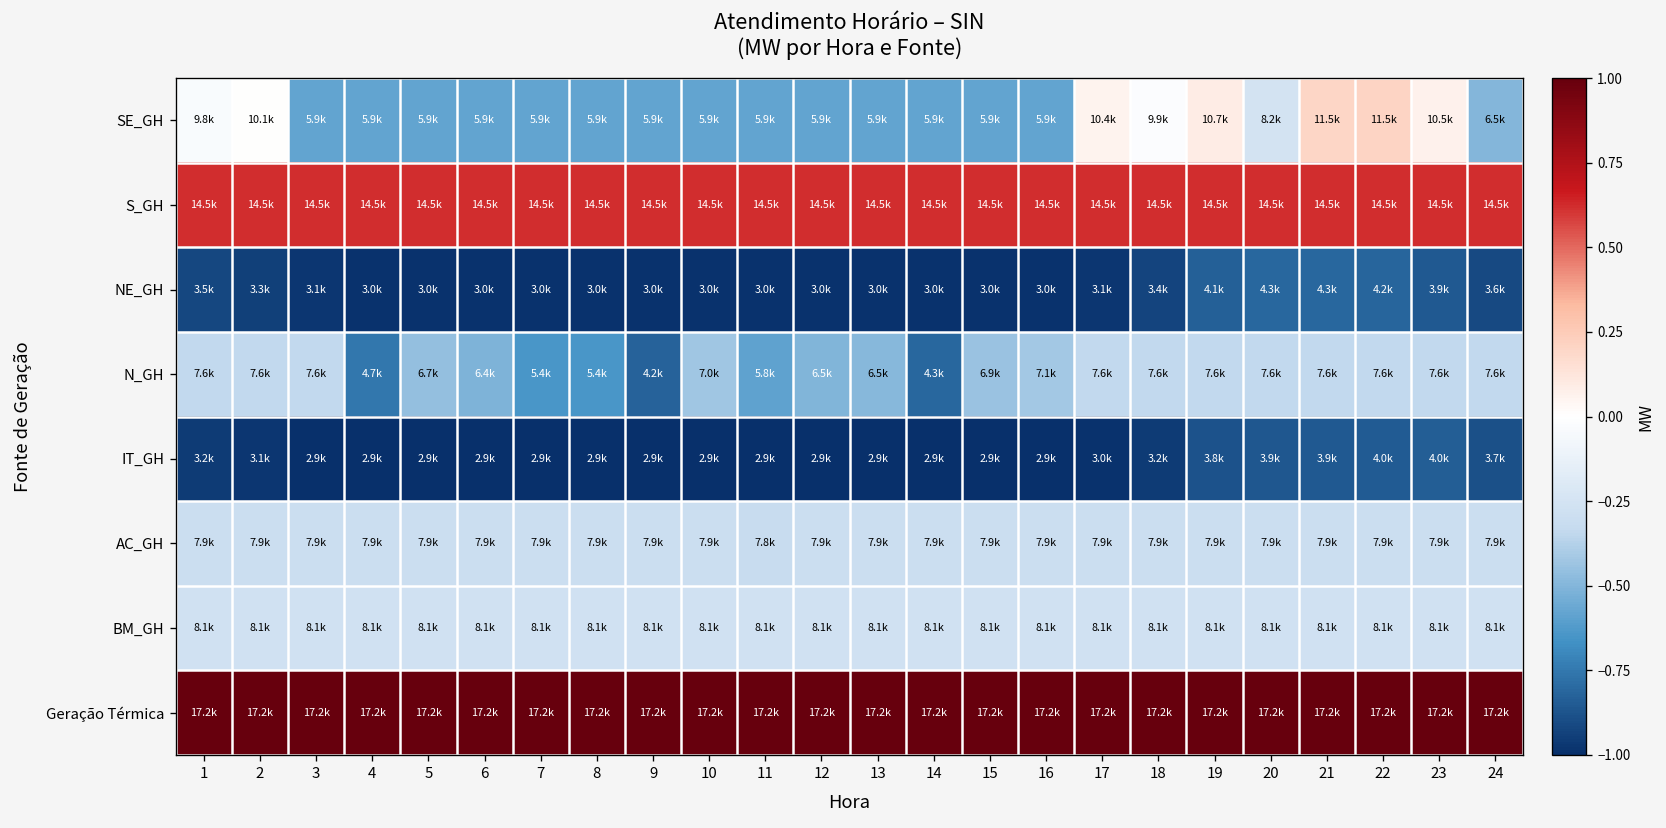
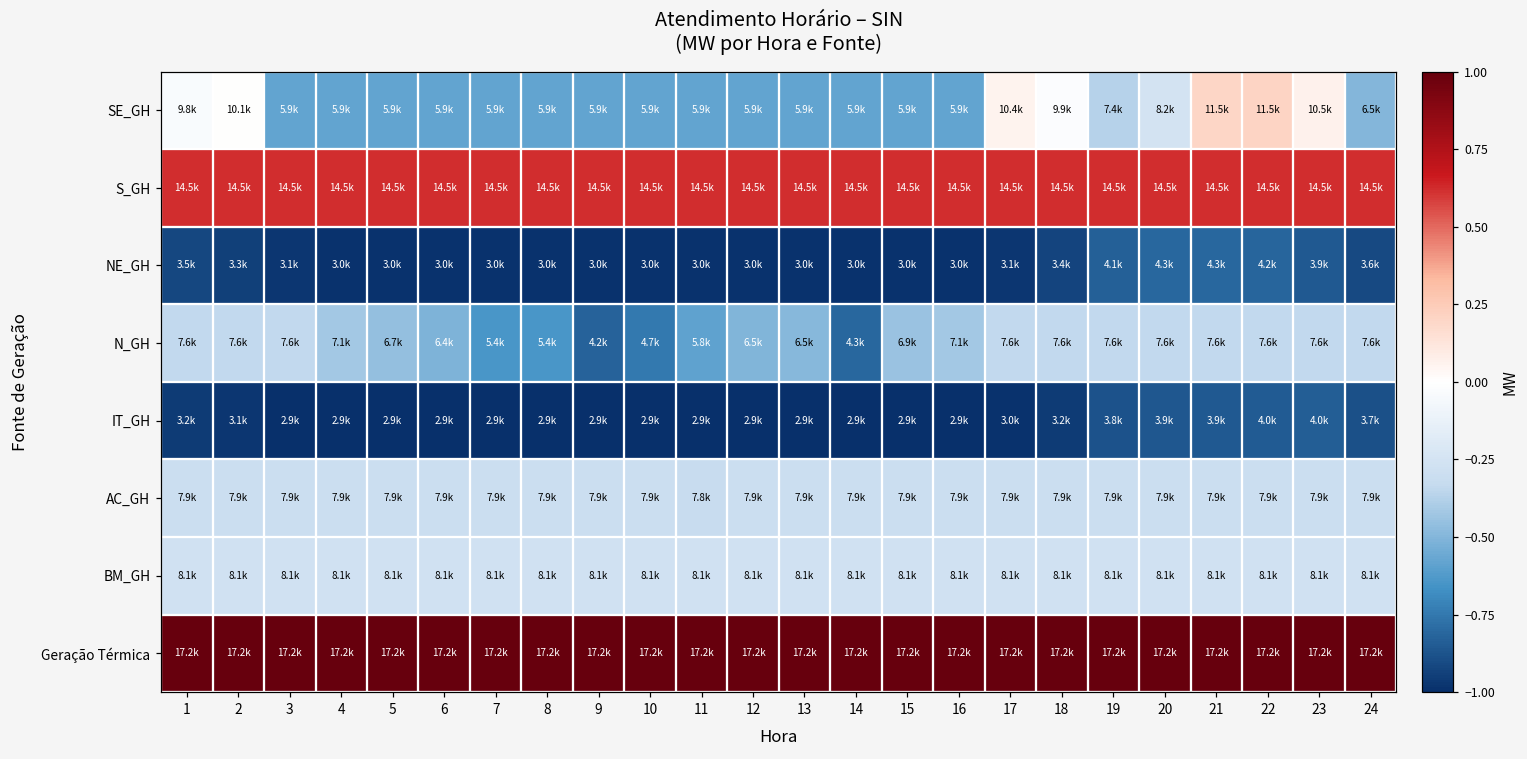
  {
    "SE_GH": {
      "1": "9.8k",
      "2": "10.1k",
      "3": "5.9k",
      "4": "5.9k",
      "5": "5.9k",
      "6": "5.9k",
      "7": "5.9k",
      "8": "5.9k",
      "9": "5.9k",
      "10": "5.9k",
      "11": "5.9k",
      "12": "5.9k",
      "13": "5.9k",
      "14": "5.9k",
      "15": "5.9k",
      "16": "5.9k",
      "17": "10.4k",
      "18": "9.9k",
-     "19": "10.7k",
+     "19": "7.4k",
      "20": "8.2k",
      "21": "11.5k",
      "22": "11.5k",
      "23": "10.5k",
      "24": "6.5k"
    },
    "S_GH": {
      "1": "14.5k",
      "2": "14.5k",
      "3": "14.5k",
      "4": "14.5k",
      "5": "14.5k",
      "6": "14.5k",
      "7": "14.5k",
      "8": "14.5k",
      "9": "14.5k",
      "10": "14.5k",
      "11": "14.5k",
      "12": "14.5k",
      "13": "14.5k",
      "14": "14.5k",
      "15": "14.5k",
      "16": "14.5k",
      "17": "14.5k",
      "18": "14.5k",
      "19": "14.5k",
      "20": "14.5k",
      "21": "14.5k",
      "22": "14.5k",
      "23": "14.5k",
      "24": "14.5k"
    },
    "NE_GH": {
      "1": "3.5k",
      "2": "3.3k",
      "3": "3.1k",
      "4": "3.0k",
      "5": "3.0k",
      "6": "3.0k",
      "7": "3.0k",
      "8": "3.0k",
      "9": "3.0k",
      "10": "3.0k",
      "11": "3.0k",
      "12": "3.0k",
      "13": "3.0k",
      "14": "3.0k",
      "15": "3.0k",
      "16": "3.0k",
      "17": "3.1k",
      "18": "3.4k",
      "19": "4.1k",
      "20": "4.3k",
      "21": "4.3k",
      "22": "4.2k",
      "23": "3.9k",
      "24": "3.6k"
    },
    "N_GH": {
      "1": "7.6k",
      "2": "7.6k",
      "3": "7.6k",
-     "4": "4.7k",
+     "4": "7.1k",
      "5": "6.7k",
      "6": "6.4k",
      "7": "5.4k",
      "8": "5.4k",
      "9": "4.2k",
-     "10": "7.0k",
+     "10": "4.7k",
      "11": "5.8k",
      "12": "6.5k",
      "13": "6.5k",
      "14": "4.3k",
      "15": "6.9k",
      "16": "7.1k",
      "17": "7.6k",
      "18": "7.6k",
      "19": "7.6k",
      "20": "7.6k",
      "21": "7.6k",
      "22": "7.6k",
      "23": "7.6k",
      "24": "7.6k"
    },
    "IT_GH": {
      "1": "3.2k",
      "2": "3.1k",
      "3": "2.9k",
      "4": "2.9k",
      "5": "2.9k",
      "6": "2.9k",
      "7": "2.9k",
      "8": "2.9k",
      "9": "2.9k",
      "10": "2.9k",
      "11": "2.9k",
      "12": "2.9k",
      "13": "2.9k",
      "14": "2.9k",
      "15": "2.9k",
      "16": "2.9k",
      "17": "3.0k",
      "18": "3.2k",
      "19": "3.8k",
      "20": "3.9k",
      "21": "3.9k",
      "22": "4.0k",
      "23": "4.0k",
      "24": "3.7k"
    },
    "AC_GH": {
      "1": "7.9k",
      "2": "7.9k",
      "3": "7.9k",
      "4": "7.9k",
      "5": "7.9k",
      "6": "7.9k",
      "7": "7.9k",
      "8": "7.9k",
      "9": "7.9k",
      "10": "7.9k",
      "11": "7.8k",
      "12": "7.9k",
      "13": "7.9k",
      "14": "7.9k",
      "15": "7.9k",
      "16": "7.9k",
      "17": "7.9k",
      "18": "7.9k",
      "19": "7.9k",
      "20": "7.9k",
      "21": "7.9k",
      "22": "7.9k",
      "23": "7.9k",
      "24": "7.9k"
    },
    "BM_GH": {
      "1": "8.1k",
      "2": "8.1k",
      "3": "8.1k",
      "4": "8.1k",
      "5": "8.1k",
      "6": "8.1k",
      "7": "8.1k",
      "8": "8.1k",
      "9": "8.1k",
      "10": "8.1k",
      "11": "8.1k",
      "12": "8.1k",
      "13": "8.1k",
      "14": "8.1k",
      "15": "8.1k",
      "16": "8.1k",
      "17": "8.1k",
      "18": "8.1k",
      "19": "8.1k",
      "20": "8.1k",
      "21": "8.1k",
      "22": "8.1k",
      "23": "8.1k",
      "24": "8.1k"
    },
    "Geração Térmica": {
      "1": "17.2k",
      "2": "17.2k",
      "3": "17.2k",
      "4": "17.2k",
      "5": "17.2k",
      "6": "17.2k",
      "7": "17.2k",
      "8": "17.2k",
      "9": "17.2k",
      "10": "17.2k",
      "11": "17.2k",
      "12": "17.2k",
      "13": "17.2k",
      "14": "17.2k",
      "15": "17.2k",
      "16": "17.2k",
      "17": "17.2k",
      "18": "17.2k",
      "19": "17.2k",
      "20": "17.2k",
      "21": "17.2k",
      "22": "17.2k",
      "23": "17.2k",
      "24": "17.2k"
    }
  }
